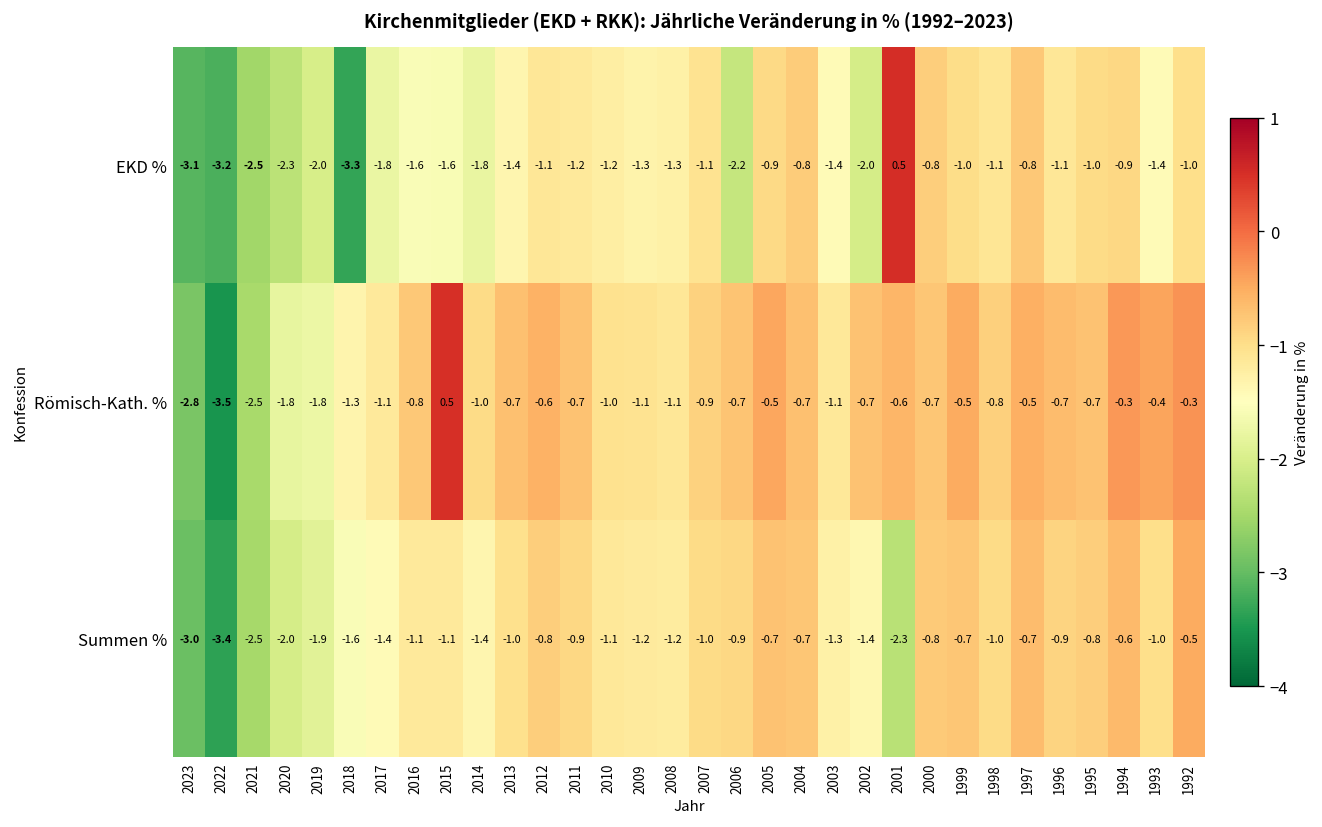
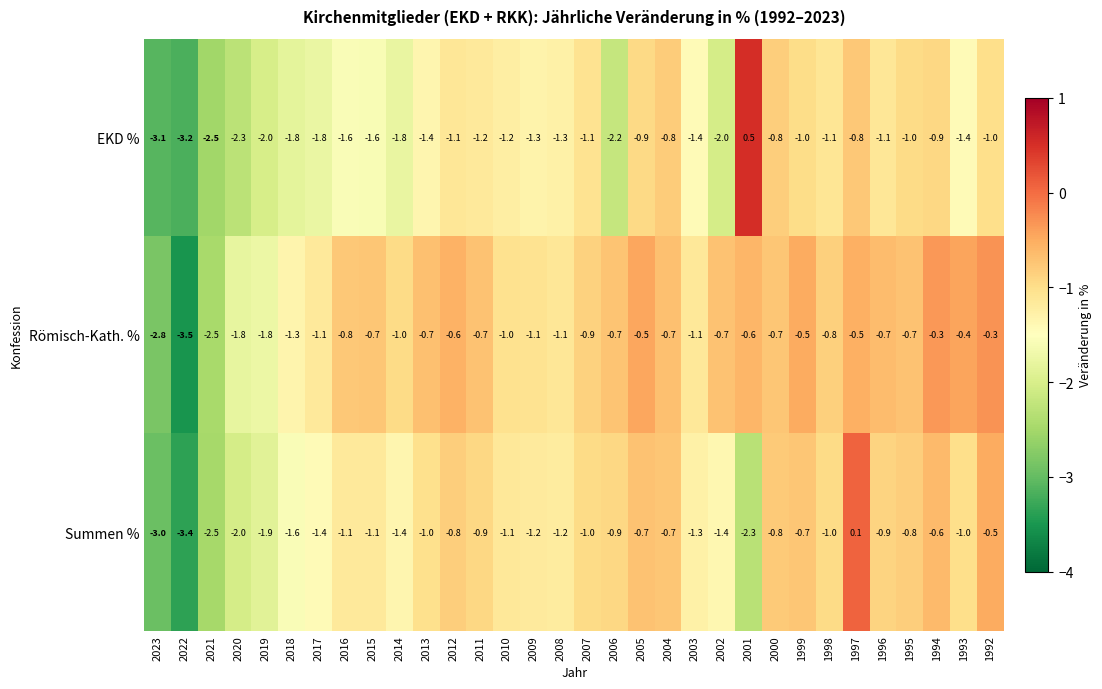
  {
    "EKD %": {
      "2023": -3.1,
      "2022": -3.2,
      "2021": -2.5,
      "2020": -2.3,
      "2019": -2.0,
-     "2018": -3.3,
+     "2018": -1.8,
      "2017": -1.8,
      "2016": -1.6,
      "2015": -1.6,
      "2014": -1.8,
      "2013": -1.4,
      "2012": -1.1,
      "2011": -1.2,
      "2010": -1.2,
      "2009": -1.3,
      "2008": -1.3,
      "2007": -1.1,
      "2006": -2.2,
      "2005": -0.9,
      "2004": -0.8,
      "2003": -1.4,
      "2002": -2.0,
      "2001": 0.5,
      "2000": -0.8,
      "1999": -1.0,
      "1998": -1.1,
      "1997": -0.8,
      "1996": -1.1,
      "1995": -1.0,
      "1994": -0.9,
      "1993": -1.4,
      "1992": -1.0
    },
    "Römisch-Kath. %": {
      "2023": -2.8,
      "2022": -3.5,
      "2021": -2.5,
      "2020": -1.8,
      "2019": -1.8,
      "2018": -1.3,
      "2017": -1.1,
      "2016": -0.8,
-     "2015": 0.5,
+     "2015": -0.7,
      "2014": -1.0,
      "2013": -0.7,
      "2012": -0.6,
      "2011": -0.7,
      "2010": -1.0,
      "2009": -1.1,
      "2008": -1.1,
      "2007": -0.9,
      "2006": -0.7,
      "2005": -0.5,
      "2004": -0.7,
      "2003": -1.1,
      "2002": -0.7,
      "2001": -0.6,
      "2000": -0.7,
      "1999": -0.5,
      "1998": -0.8,
      "1997": -0.5,
      "1996": -0.7,
      "1995": -0.7,
      "1994": -0.3,
      "1993": -0.4,
      "1992": -0.3
    },
    "Summen %": {
      "2023": -3.0,
      "2022": -3.4,
      "2021": -2.5,
      "2020": -2.0,
      "2019": -1.9,
      "2018": -1.6,
      "2017": -1.4,
      "2016": -1.1,
      "2015": -1.1,
      "2014": -1.4,
      "2013": -1.0,
      "2012": -0.8,
      "2011": -0.9,
      "2010": -1.1,
      "2009": -1.2,
      "2008": -1.2,
      "2007": -1.0,
      "2006": -0.9,
      "2005": -0.7,
      "2004": -0.7,
      "2003": -1.3,
      "2002": -1.4,
      "2001": -2.3,
      "2000": -0.8,
      "1999": -0.7,
      "1998": -1.0,
-     "1997": -0.7,
+     "1997": 0.1,
      "1996": -0.9,
      "1995": -0.8,
      "1994": -0.6,
      "1993": -1.0,
      "1992": -0.5
    }
  }
